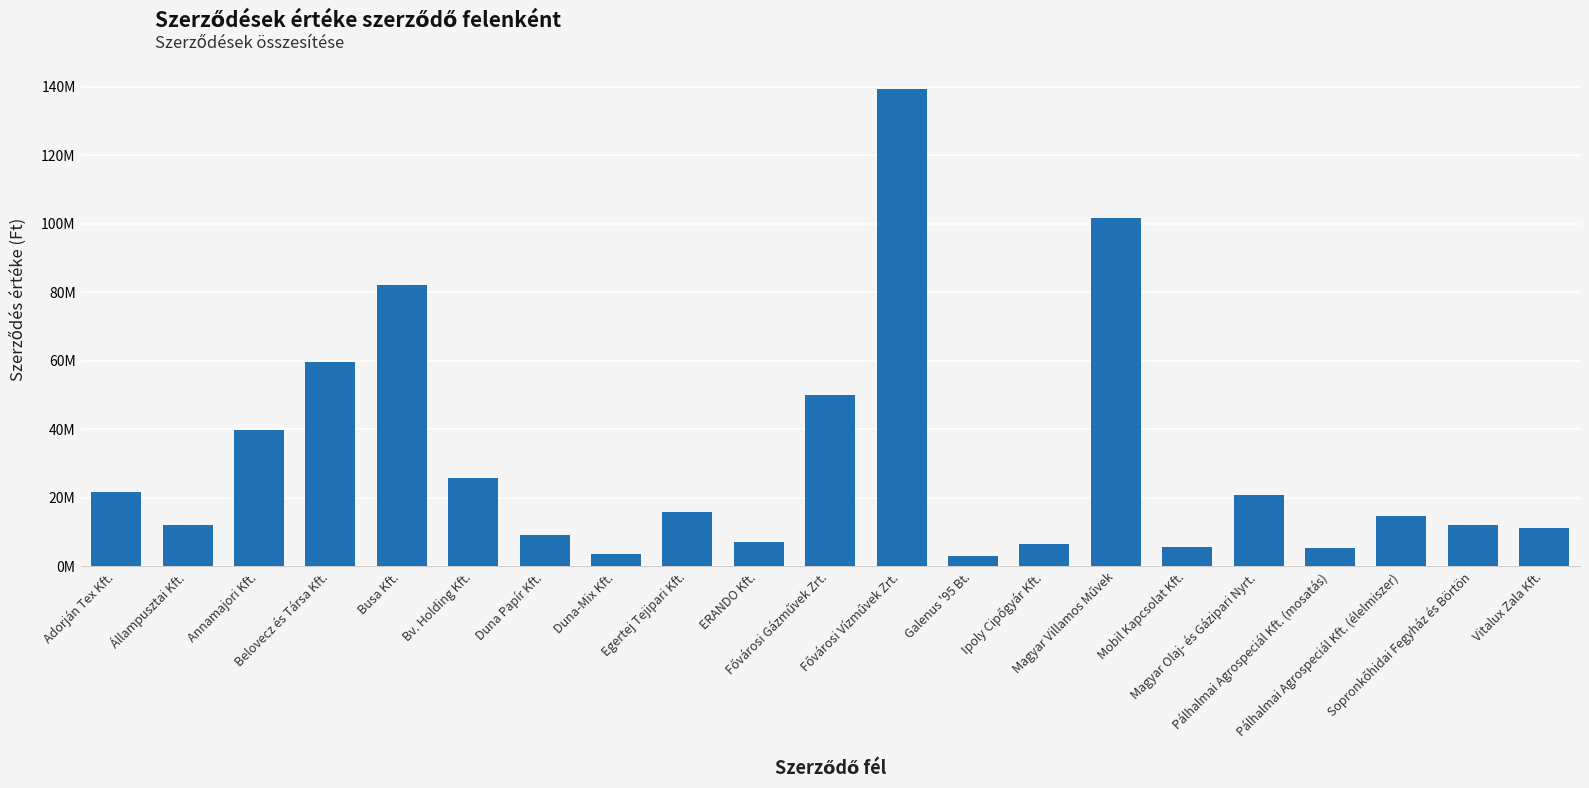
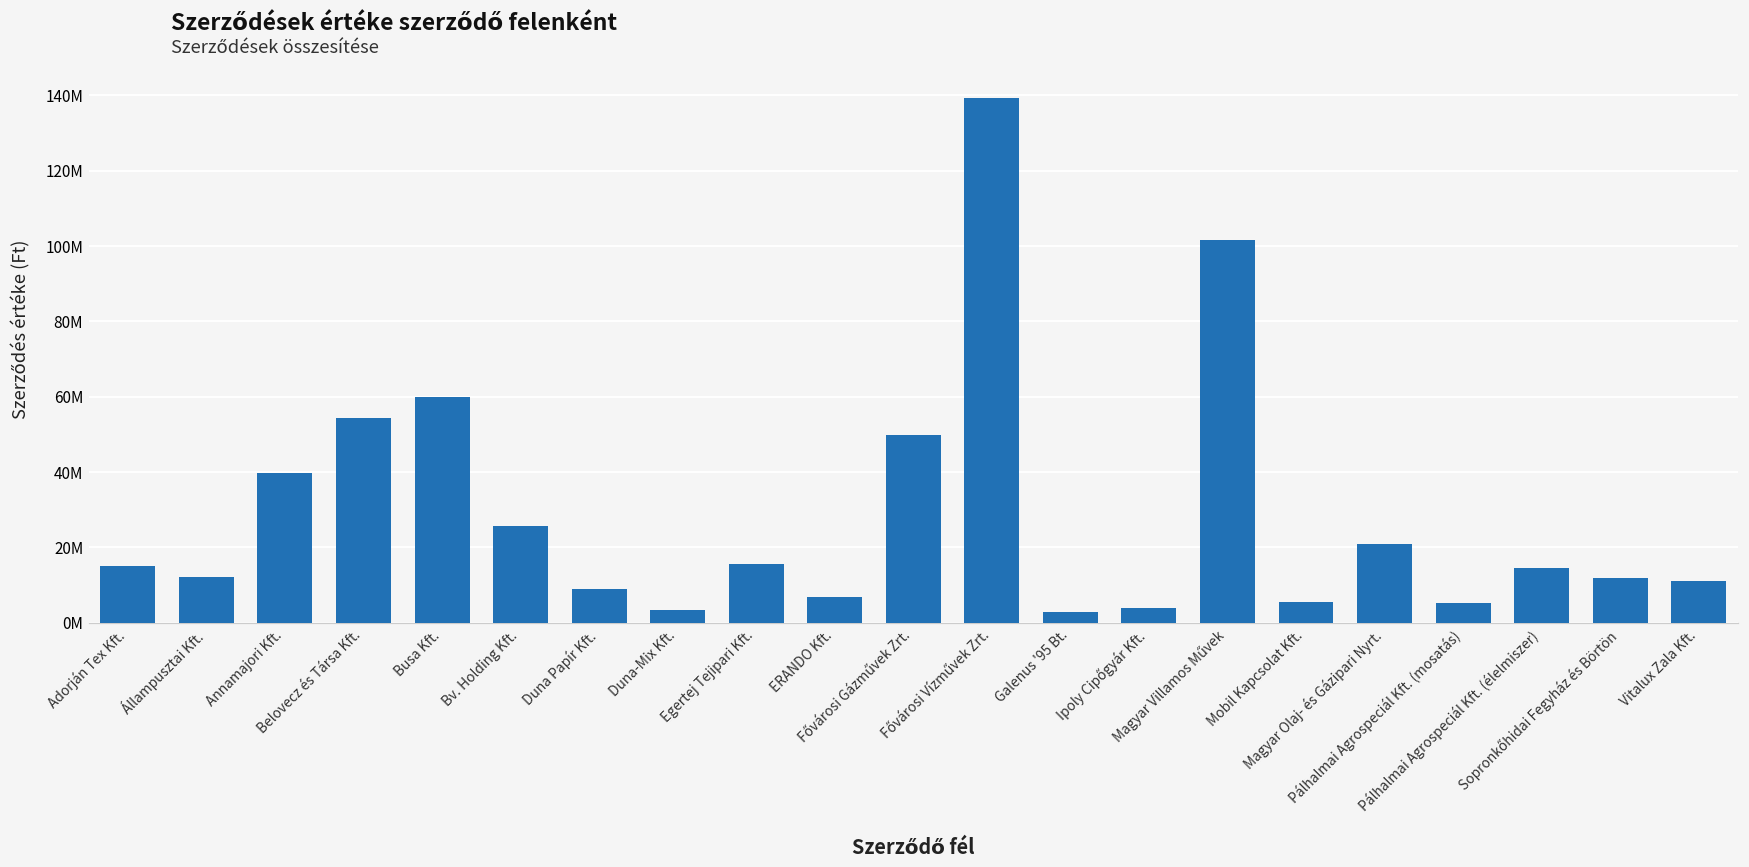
  {
-   "Adorján Tex Kft.": 22000000,
+   "Adorján Tex Kft.": 15000000,
    "Állampusztai Kft.": 12000000,
    "Annamajori Kft.": 40000000,
-   "Belovecz és Társa Kft.": 60000000,
-   "Busa Kft.": 82000000,
+   "Belovecz és Társa Kft.": 54000000,
+   "Busa Kft.": 60000000,
    "Bv. Holding Kft.": 26000000,
    "Duna Papír Kft.": 9000000,
    "Duna-Mix Kft.": 4000000,
    "Egertej Tejipari Kft.": 16000000,
    "ERANDO Kft.": 7000000,
    "Fővárosi Gázművek Zrt.": 50000000,
    "Fővárosi Vízművek Zrt.": 139000000,
    "Galenus '95 Bt.": 3000000,
-   "Ipoly Cipőgyár Kft.": 6000000,
+   "Ipoly Cipőgyár Kft.": 4000000,
    "Magyar Villamos Művek": 102000000,
    "Mobil Kapcsolat Kft.": 5000000,
    "Magyar Olaj- és Gázipari Nyrt.": 21000000,
    "Pálhalmai Agrospeciál Kft. (mosatás)": 5000000,
    "Pálhalmai Agrospeciál Kft. (élelmiszer)": 15000000,
    "Sopronkőhidai Fegyház és Börtön": 12000000,
    "Vitalux Zala Kft.": 11000000
  }
